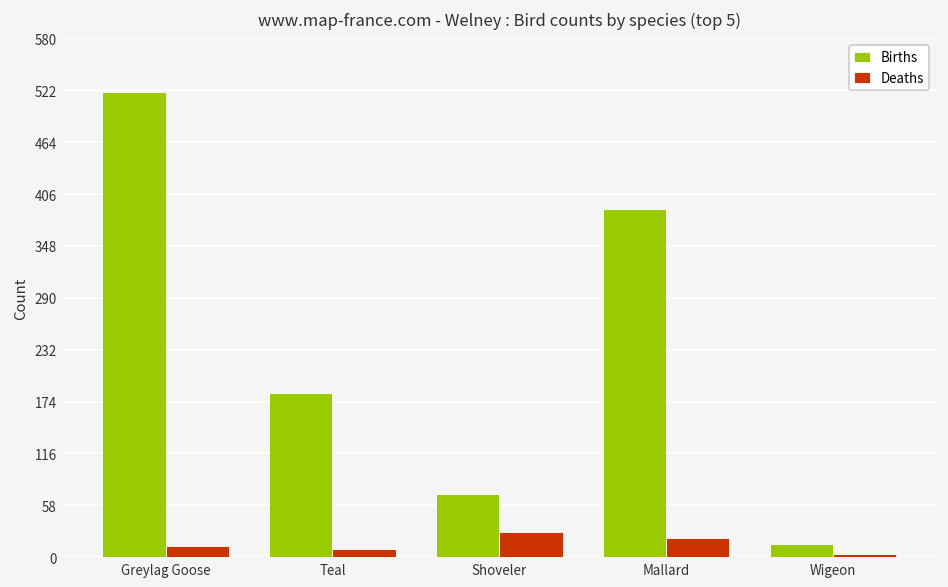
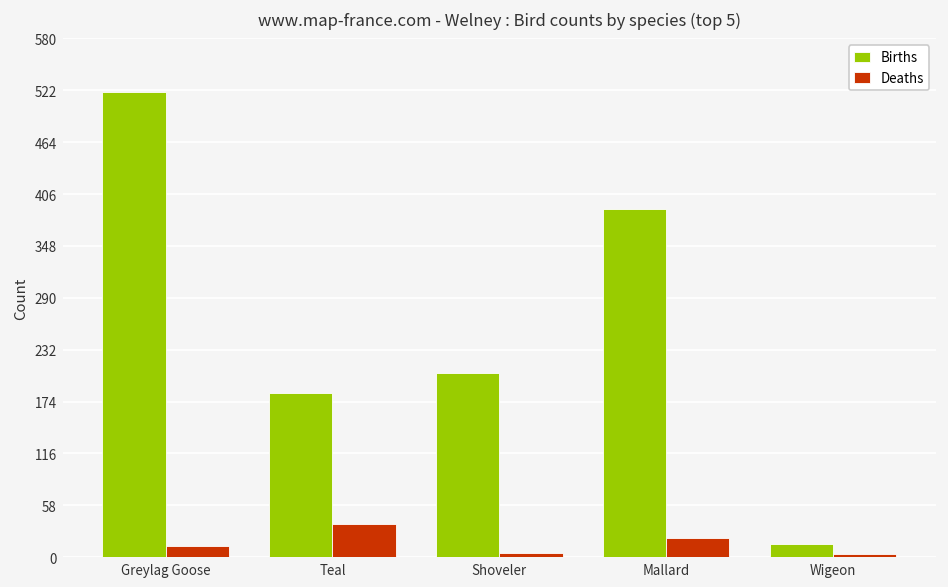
  {
    "Births": {
      "Greylag Goose": 520,
      "Teal": 180,
-     "Shoveler": 70,
+     "Shoveler": 210,
      "Mallard": 390,
      "Wigeon": 20
    },
    "Deaths": {
      "Greylag Goose": 10,
-     "Teal": 10,
-     "Shoveler": 30,
+     "Teal": 40,
+     "Shoveler": 10,
      "Mallard": 20
    }
  }
